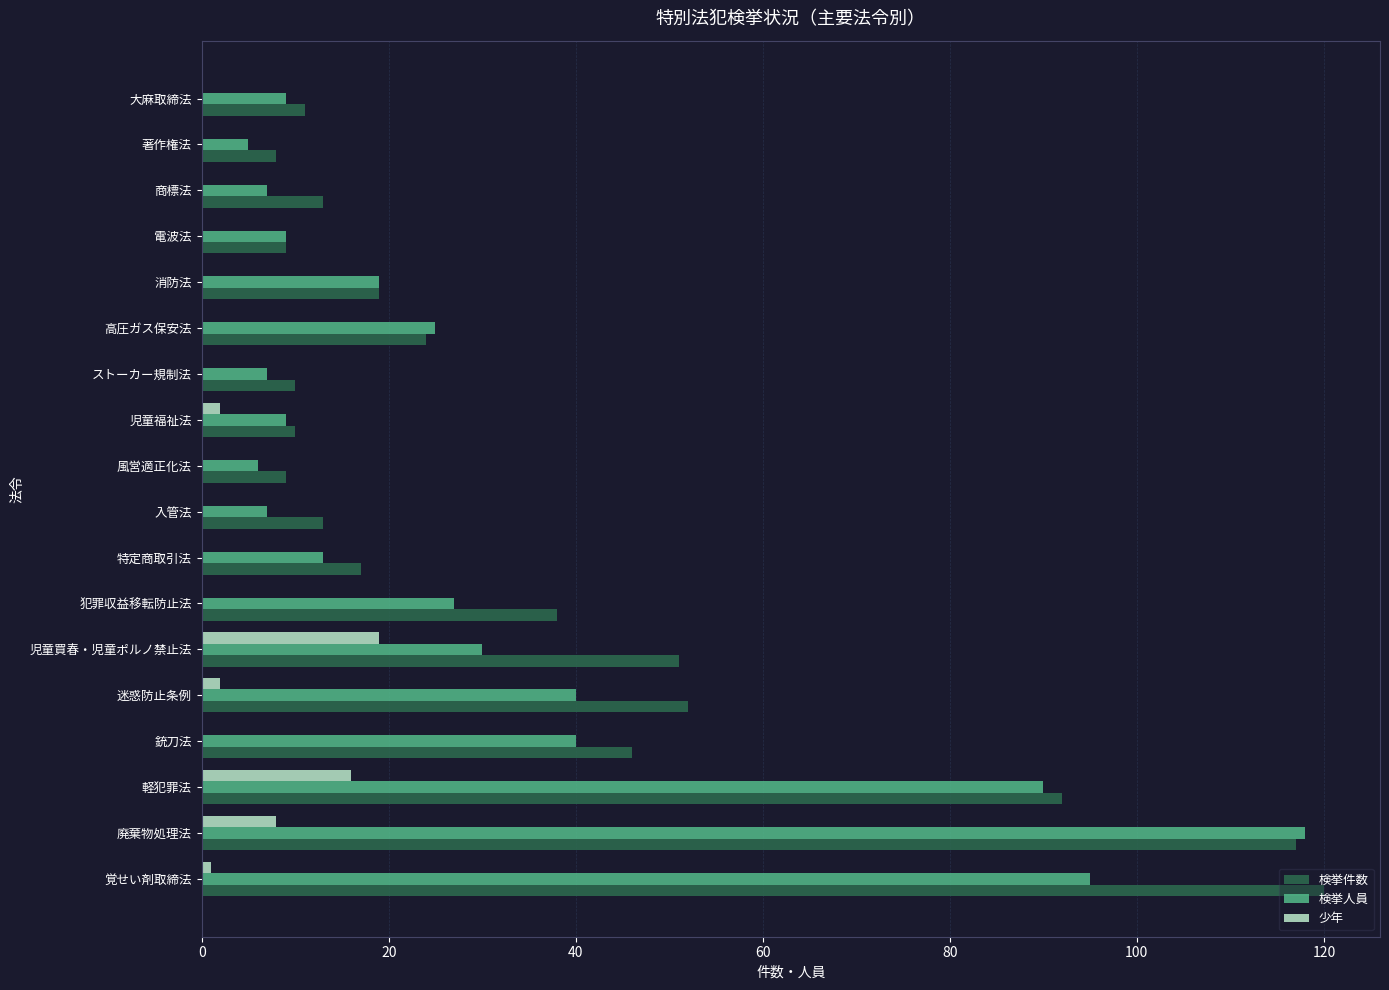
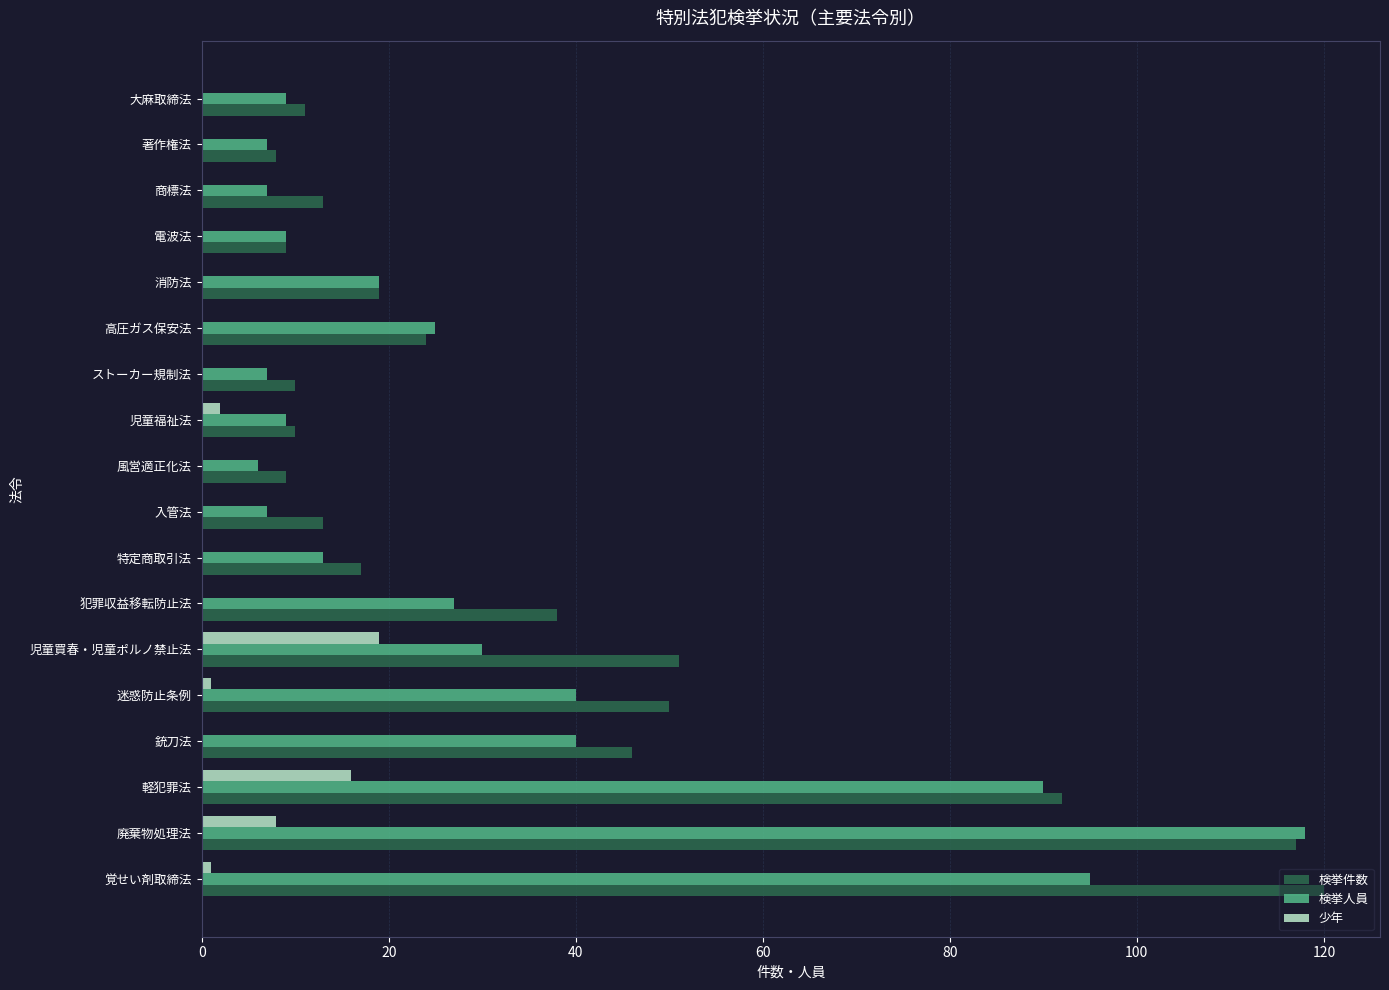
  {
    "検挙件数": {
      "大麻取締法": 11,
      "著作権法": 8,
      "商標法": 13,
      "電波法": 9,
      "消防法": 19,
      "高圧ガス保安法": 24,
      "ストーカー規制法": 10,
      "児童福祉法": 10,
      "風営適正化法": 9,
      "入管法": 13,
      "特定商取引法": 17,
      "犯罪収益移転防止法": 38,
      "児童買春・児童ポルノ禁止法": 51,
-     "迷惑防止条例": 52,
+     "迷惑防止条例": 50,
      "銃刀法": 46,
      "軽犯罪法": 92,
      "廃棄物処理法": 117
    },
    "検挙人員": {
      "大麻取締法": 9,
-     "著作権法": 5,
+     "著作権法": 7,
      "商標法": 7,
      "電波法": 9,
      "消防法": 19,
      "高圧ガス保安法": 25,
      "ストーカー規制法": 7,
      "児童福祉法": 9,
      "風営適正化法": 6,
      "入管法": 7,
      "特定商取引法": 13,
      "犯罪収益移転防止法": 27,
      "児童買春・児童ポルノ禁止法": 30,
      "迷惑防止条例": 40,
      "銃刀法": 40,
      "軽犯罪法": 90,
      "廃棄物処理法": 118,
      "覚せい剤取締法": 95
    },
    "少年": {
      "大麻取締法": 0,
      "著作権法": 0,
      "商標法": 0,
      "電波法": 0,
      "消防法": 0,
      "高圧ガス保安法": 0,
      "ストーカー規制法": 0,
      "児童福祉法": 2,
      "風営適正化法": 0,
      "入管法": 0,
      "特定商取引法": 0,
      "犯罪収益移転防止法": 0,
      "児童買春・児童ポルノ禁止法": 19,
-     "迷惑防止条例": 2,
+     "迷惑防止条例": 1,
      "銃刀法": 0,
      "軽犯罪法": 16,
      "廃棄物処理法": 8,
      "覚せい剤取締法": 1
    }
  }
